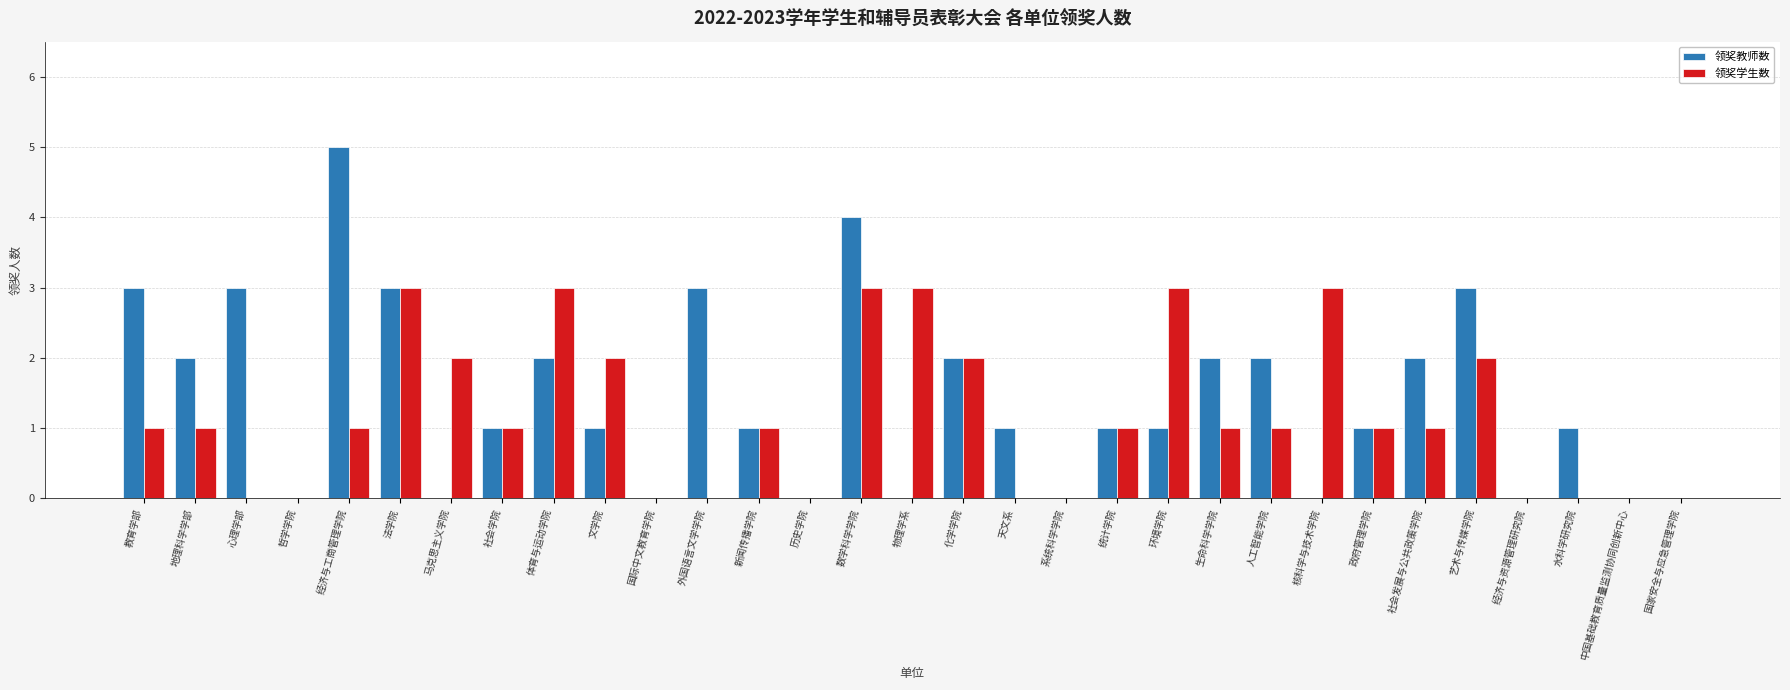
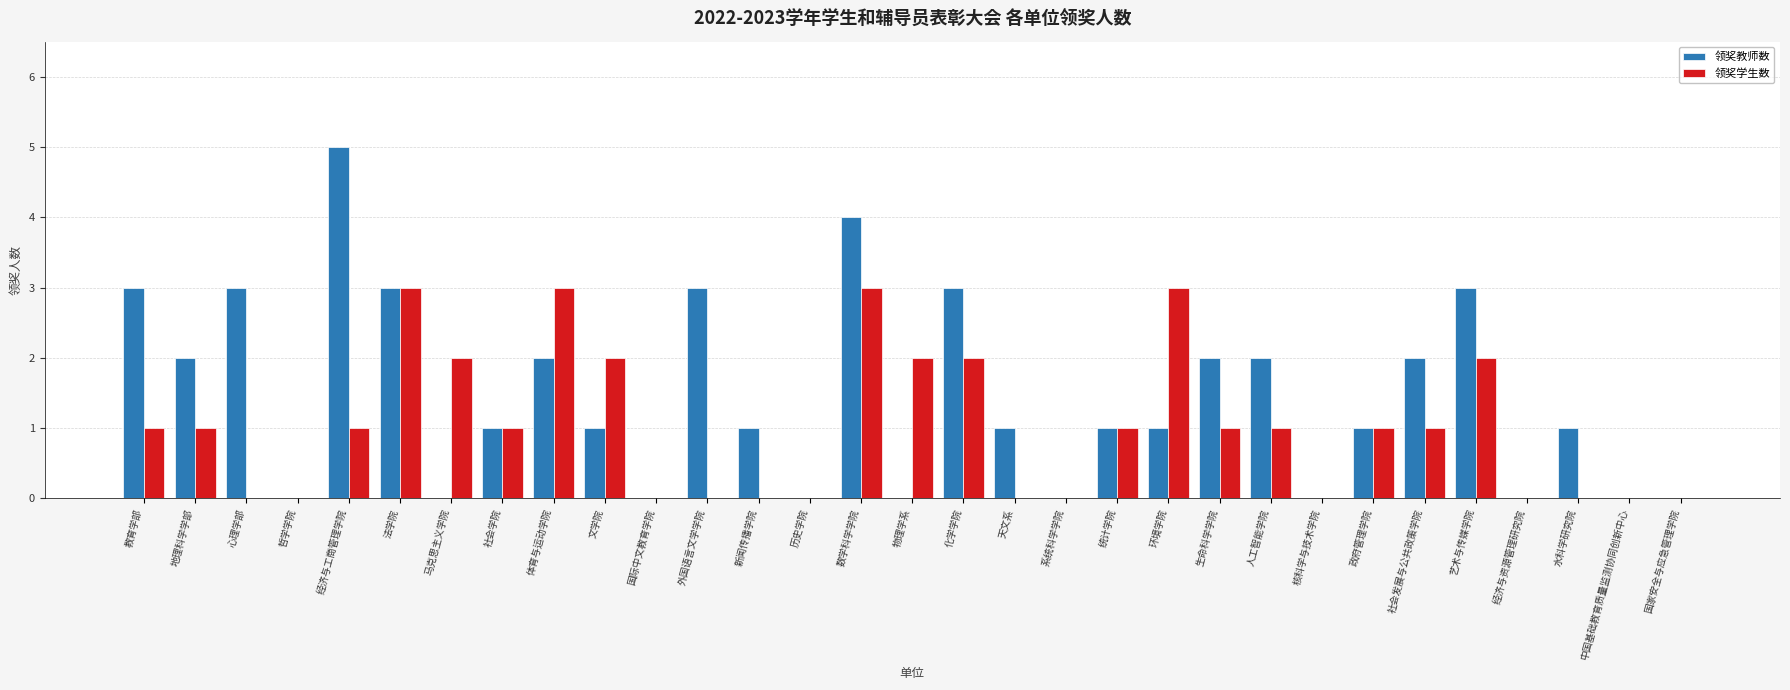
  {
    "领奖教师数": {
      "教育学部": 3,
      "地理科学学部": 2,
      "心理学部": 3,
      "哲学学院": 0,
      "经济与工商管理学院": 5,
      "法学院": 3,
      "马克思主义学院": 0,
      "社会学院": 1,
      "体育与运动学院": 2,
      "文学院": 1,
      "国际中文教育学院": 0,
      "外国语言文学学院": 3,
      "新闻传播学院": 1,
      "历史学院": 0,
      "数学科学学院": 4,
      "物理学系": 0,
-     "化学学院": 2,
+     "化学学院": 3,
      "天文系": 1,
      "系统科学学院": 0,
      "统计学院": 1,
      "环境学院": 1,
      "生命科学学院": 2,
      "人工智能学院": 2,
      "核科学与技术学院": 0,
      "政府管理学院": 1,
      "社会发展与公共政策学院": 2,
      "艺术与传媒学院": 3,
      "经济与资源管理研究院": 0,
      "水科学研究院": 1,
      "中国基础教育质量监测协同创新中心": 0,
      "国家安全与应急管理学院": 0
    },
    "领奖学生数": {
      "教育学部": 1,
      "地理科学学部": 1,
      "心理学部": 0,
      "哲学学院": 0,
      "经济与工商管理学院": 1,
      "法学院": 3,
      "马克思主义学院": 2,
      "社会学院": 1,
      "体育与运动学院": 3,
      "文学院": 2,
      "国际中文教育学院": 0,
      "外国语言文学学院": 0,
-     "新闻传播学院": 1,
+     "新闻传播学院": 0,
      "历史学院": 0,
      "数学科学学院": 3,
-     "物理学系": 3,
+     "物理学系": 2,
      "化学学院": 2,
      "天文系": 0,
      "系统科学学院": 0,
      "统计学院": 1,
      "环境学院": 3,
      "生命科学学院": 1,
      "人工智能学院": 1,
-     "核科学与技术学院": 3,
+     "核科学与技术学院": 0,
      "政府管理学院": 1,
      "社会发展与公共政策学院": 1,
      "艺术与传媒学院": 2,
      "经济与资源管理研究院": 0,
      "水科学研究院": 0,
      "中国基础教育质量监测协同创新中心": 0,
      "国家安全与应急管理学院": 0
    }
  }
